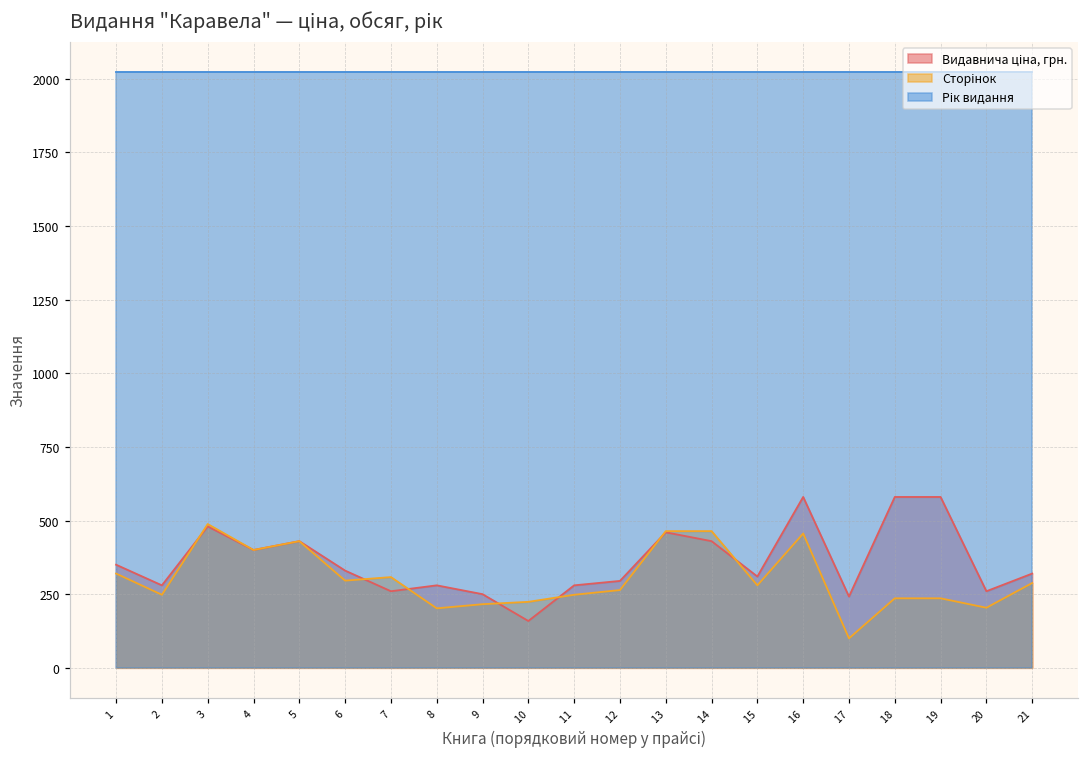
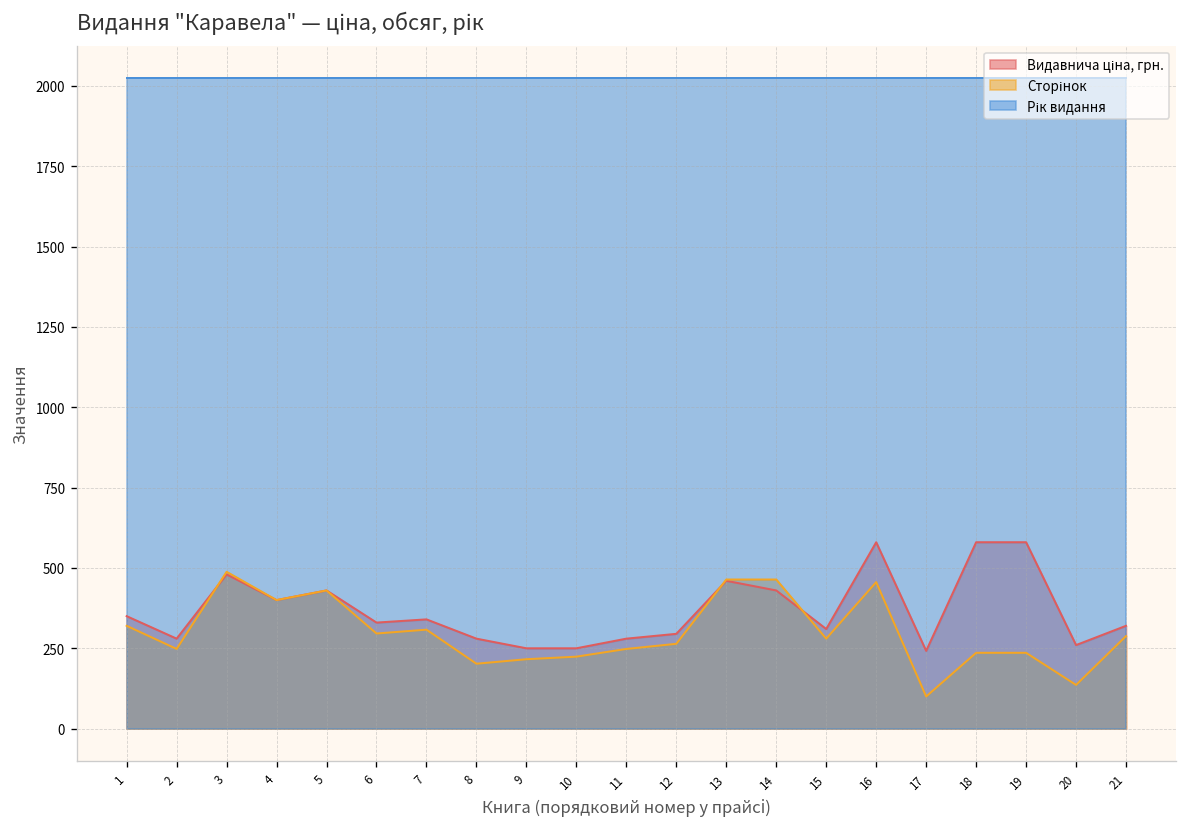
  {
    "Видавнича ціна, грн.": {
      "1": 350,
      "2": 280,
      "6": 330,
-     "7": 260,
+     "7": 340,
      "8": 280,
      "9": 250,
-     "10": 160,
+     "10": 250,
      "11": 280,
      "12": 300,
      "14": 430,
      "15": 310,
      "16": 580,
      "17": 240,
      "18": 580,
      "19": 580,
      "20": 260,
      "21": 320
    },
    "Сторінок": {
      "1": 320,
      "2": 250,
      "6": 300,
      "7": 310,
      "8": 200,
      "9": 220,
      "10": 220,
      "11": 250,
      "12": 260,
      "14": 460,
      "15": 280,
      "16": 460,
      "17": 100,
      "18": 240,
      "19": 240,
-     "20": 200,
+     "20": 140,
      "21": 290
    },
    "Рік видання": {
      "1": 2020,
      "2": 2020,
      "3": 2020,
      "4": 2020,
      "5": 2020,
      "6": 2020,
      "7": 2020,
      "8": 2020,
      "9": 2020,
      "10": 2020,
      "11": 2020,
      "12": 2020,
      "13": 2020,
      "14": 2020,
      "15": 2020,
      "16": 2020,
      "17": 2020,
      "18": 2020
    }
  }
